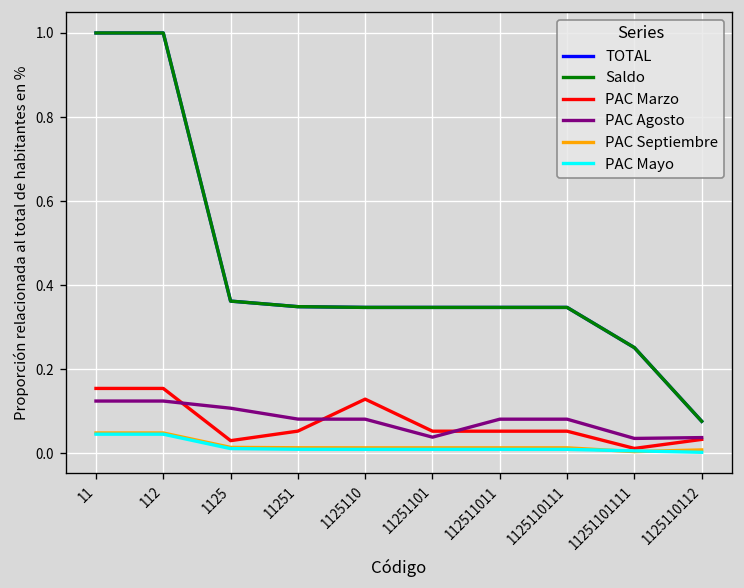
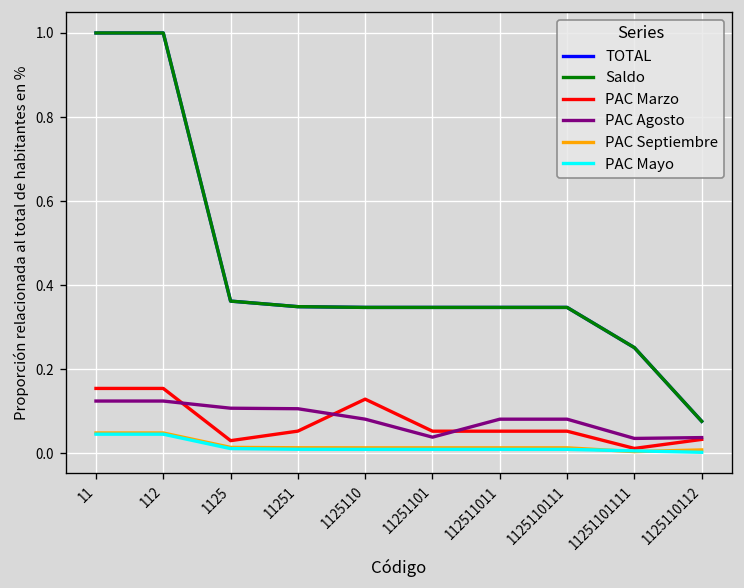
  {
    "Saldo": {
      "11": 1.00,
      "112": 1.00,
      "1125": 0.36,
      "11251": 0.35,
      "1125110": 0.35,
      "11251101": 0.35,
      "112511011": 0.35,
      "1125110111": 0.35,
      "11251101111": 0.25,
      "1125110112": 0.08
    },
    "PAC Marzo": {
      "11": 0.15,
      "112": 0.15,
      "1125": 0.03,
      "11251": 0.05,
      "1125110": 0.13,
      "11251101": 0.05,
      "112511011": 0.05,
      "1125110111": 0.05
    },
    "PAC Agosto": {
      "11": 0.12,
      "112": 0.12,
      "1125": 0.11,
-     "11251": 0.08,
+     "11251": 0.11,
      "1125110": 0.08,
      "11251101": 0.04,
      "112511011": 0.08,
      "1125110111": 0.08,
      "11251101111": 0.04
    }
  }
